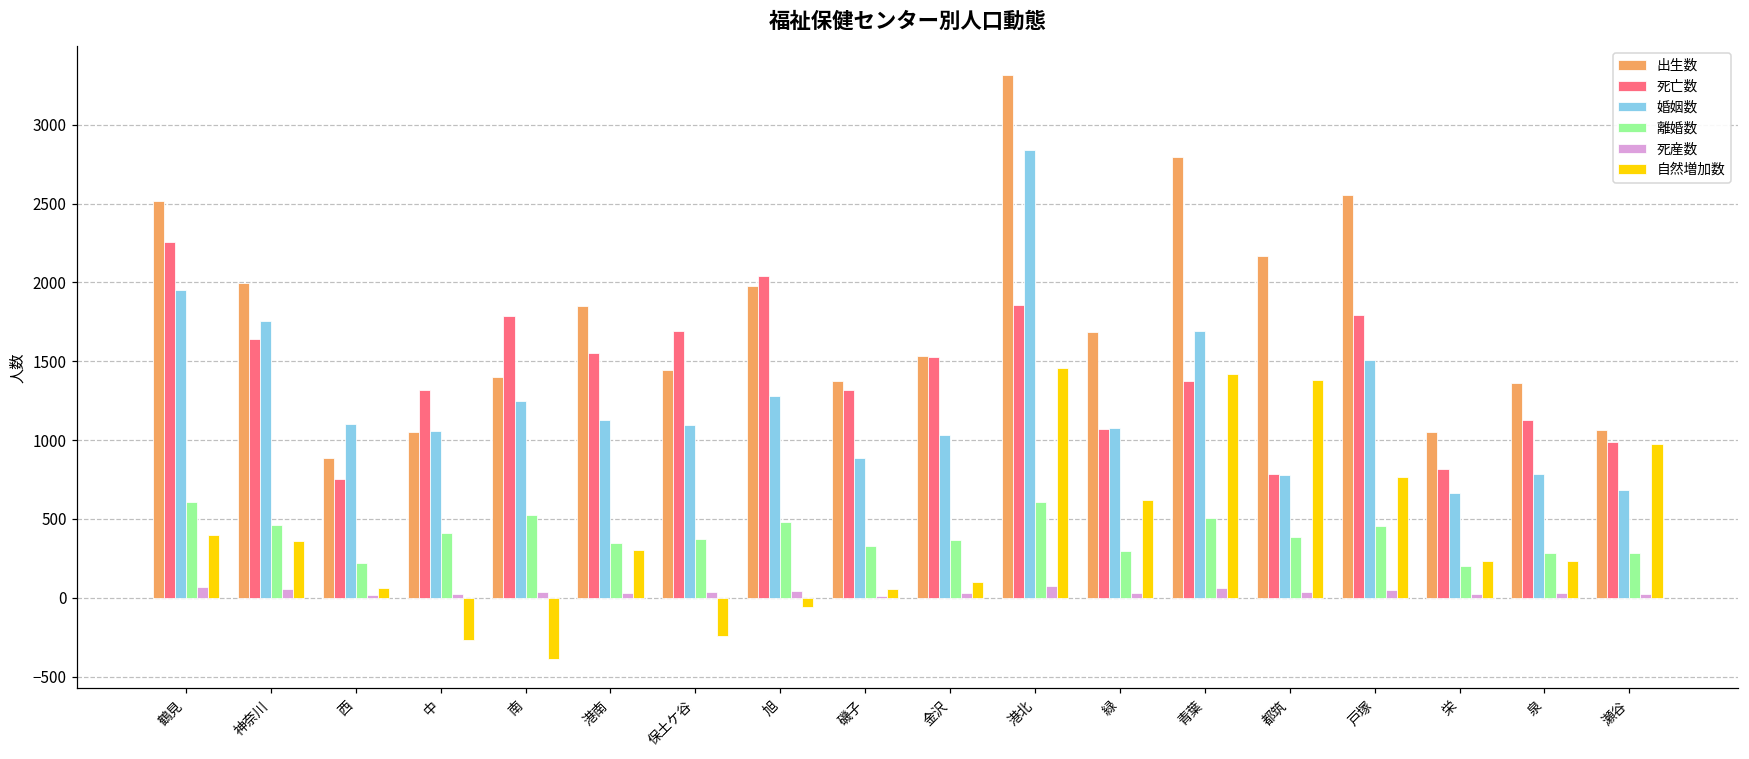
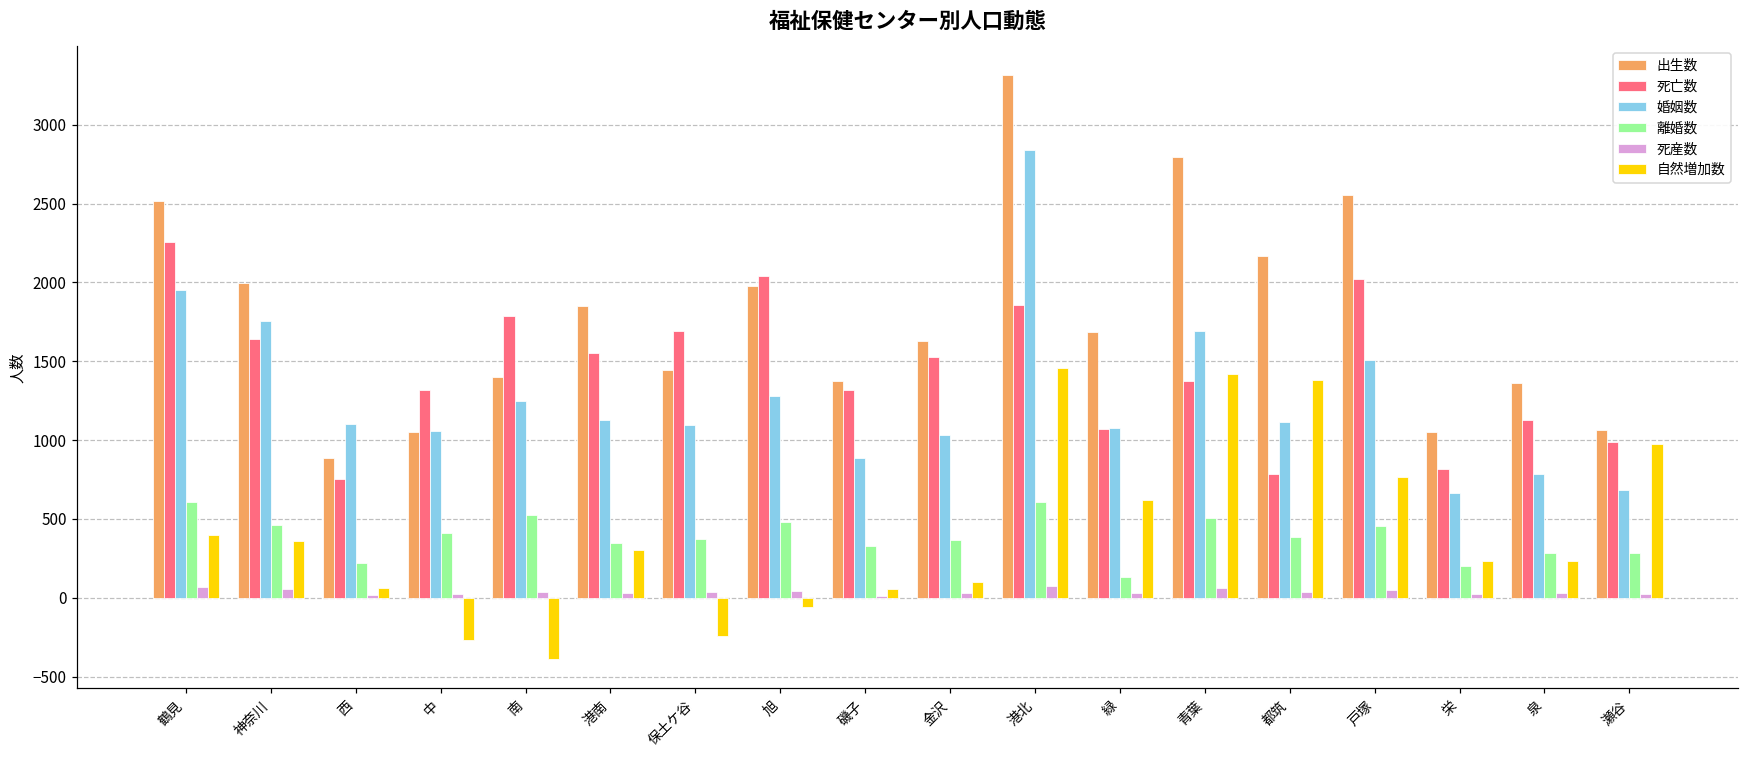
  {
    "出生数": {
      "鶴見": 2510,
      "神奈川": 2000,
      "西": 880,
      "中": 1050,
      "南": 1400,
      "港南": 1850,
      "保土ケ谷": 1450,
      "旭": 1980,
      "磯子": 1380,
-     "金沢": 1530,
+     "金沢": 1630,
      "港北": 3310,
      "緑": 1690,
      "青葉": 2800,
      "都筑": 2170,
      "戸塚": 2560,
      "栄": 1050,
      "泉": 1360,
      "瀬谷": 1060
    },
    "死亡数": {
      "鶴見": 2250,
      "神奈川": 1640,
      "西": 750,
      "中": 1320,
      "南": 1790,
      "港南": 1550,
      "保土ケ谷": 1690,
      "旭": 2040,
      "磯子": 1320,
      "金沢": 1530,
      "港北": 1860,
      "緑": 1070,
      "青葉": 1380,
      "都筑": 790,
-     "戸塚": 1790,
+     "戸塚": 2020,
      "栄": 820,
      "泉": 1130,
      "瀬谷": 990
    },
    "婚姻数": {
      "鶴見": 1950,
      "神奈川": 1760,
      "西": 1100,
      "中": 1060,
      "南": 1250,
      "港南": 1130,
      "保土ケ谷": 1090,
      "旭": 1280,
      "磯子": 890,
      "金沢": 1030,
      "港北": 2840,
      "緑": 1080,
      "青葉": 1690,
-     "都筑": 780,
+     "都筑": 1110,
      "戸塚": 1510,
      "栄": 670,
      "泉": 790,
      "瀬谷": 680
    },
    "離婚数": {
      "鶴見": 610,
      "神奈川": 460,
      "西": 220,
      "中": 410,
      "南": 530,
      "港南": 350,
      "保土ケ谷": 370,
      "旭": 480,
      "磯子": 330,
      "金沢": 370,
      "港北": 610,
-     "緑": 300,
+     "緑": 130,
      "青葉": 510,
      "都筑": 390,
      "戸塚": 460,
      "栄": 200,
      "泉": 280,
      "瀬谷": 290
    },
    "死産数": {
      "鶴見": 70,
      "神奈川": 50,
      "西": 20,
      "中": 30,
      "南": 40,
      "港南": 30,
      "保土ケ谷": 40,
      "旭": 40,
      "金沢": 30,
      "港北": 70,
      "緑": 30,
      "青葉": 60,
      "都筑": 40,
      "戸塚": 50,
      "栄": 20,
      "泉": 30,
      "瀬谷": 30
    },
    "自然増加数": {
      "鶴見": 400,
      "神奈川": 360,
      "西": 60,
      "中": -270,
      "南": -390,
      "港南": 300,
      "保土ケ谷": -250,
      "旭": -60,
      "磯子": 60,
      "金沢": 100,
      "港北": 1460,
      "緑": 620,
      "青葉": 1420,
      "都筑": 1380,
      "戸塚": 760,
      "栄": 240,
      "泉": 230,
      "瀬谷": 980
    }
  }
